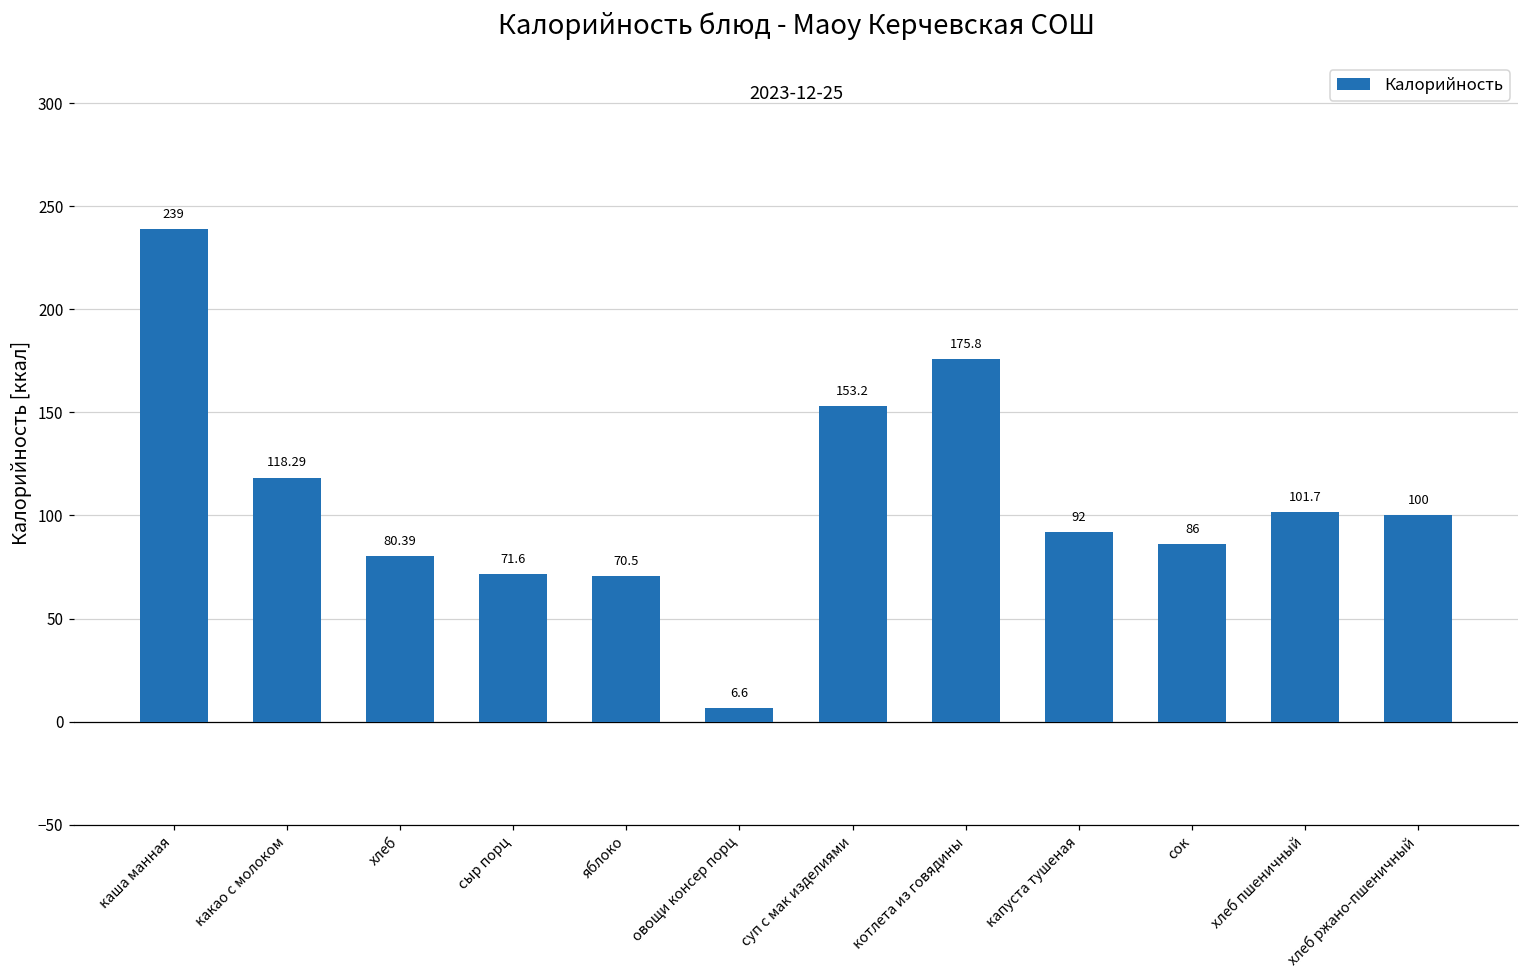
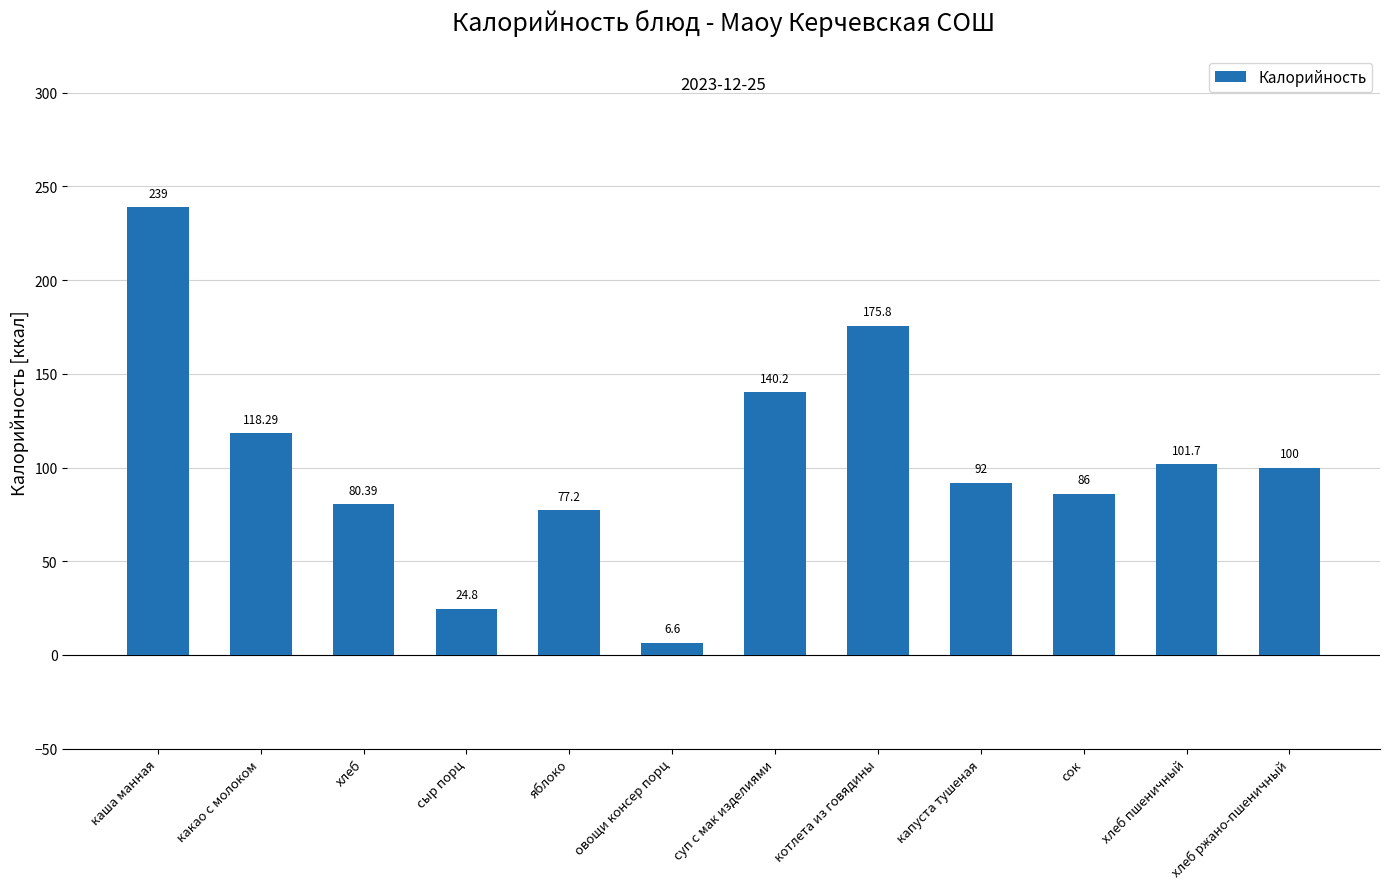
  {
    "каша манная": 239,
    "какао с молоком": 118.29,
    "хлеб": 80.39,
-   "сыр порц": 71.6,
-   "яблоко": 70.5,
+   "сыр порц": 24.8,
+   "яблоко": 77.2,
    "овощи консер порц": 6.6,
-   "суп с мак изделиями": 153.2,
+   "суп с мак изделиями": 140.2,
    "котлета из говядины": 175.8,
    "капуста тушеная": 92,
    "сок": 86,
    "хлеб пшеничный": 101.7,
    "хлеб ржано-пшеничный": 100
  }
